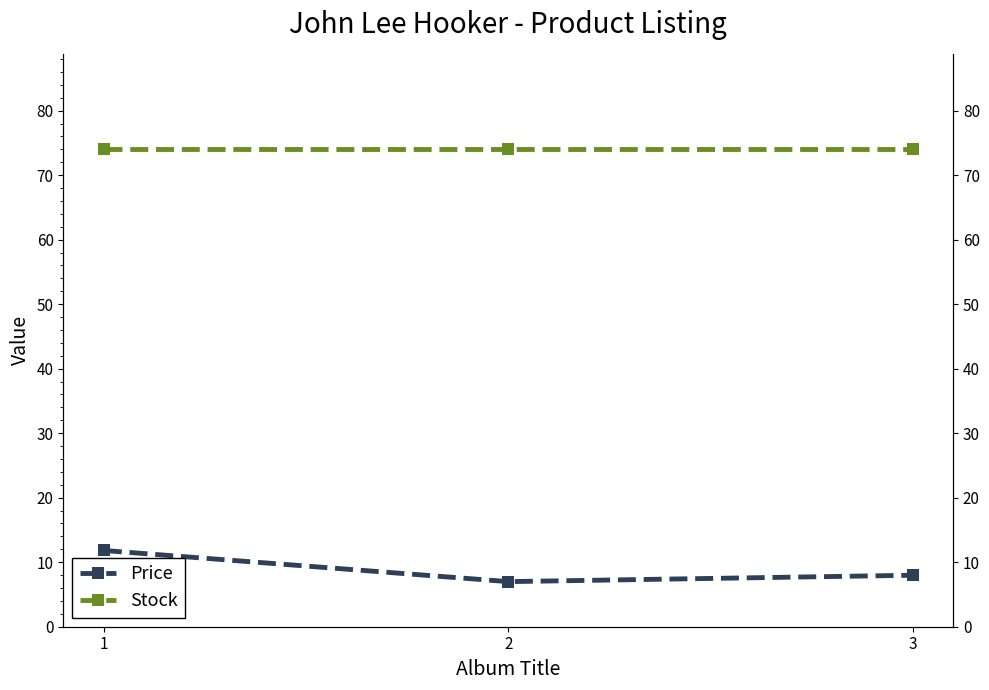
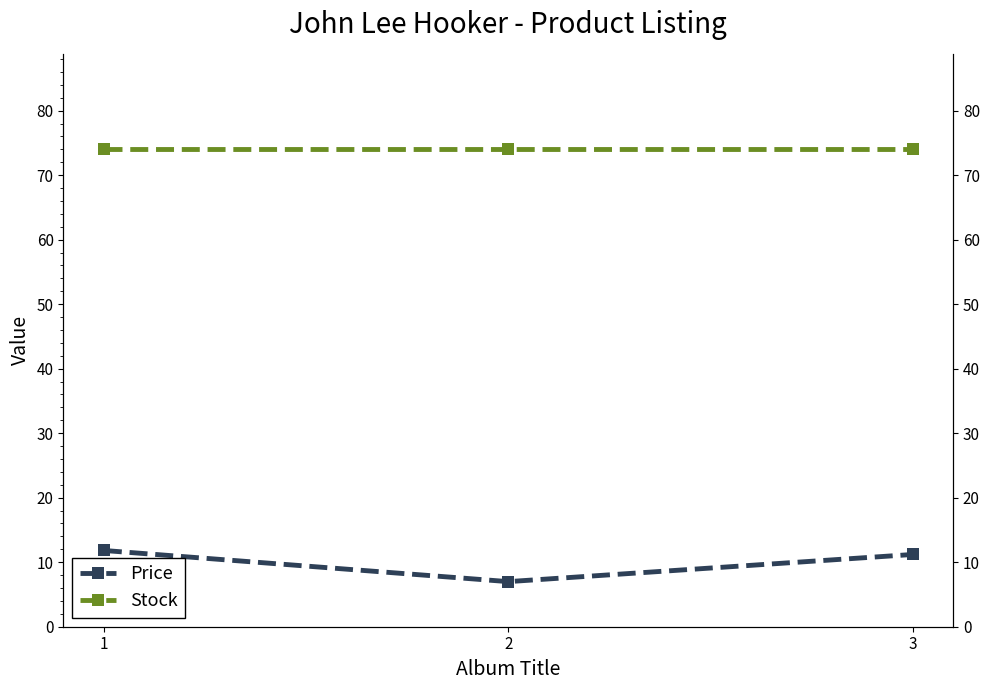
  {
    "Price": {
      "1": 12,
      "2": 7,
-     "3": 8
+     "3": 11
    },
    "Stock": {
      "1": 74,
      "2": 74,
      "3": 74
    }
  }
